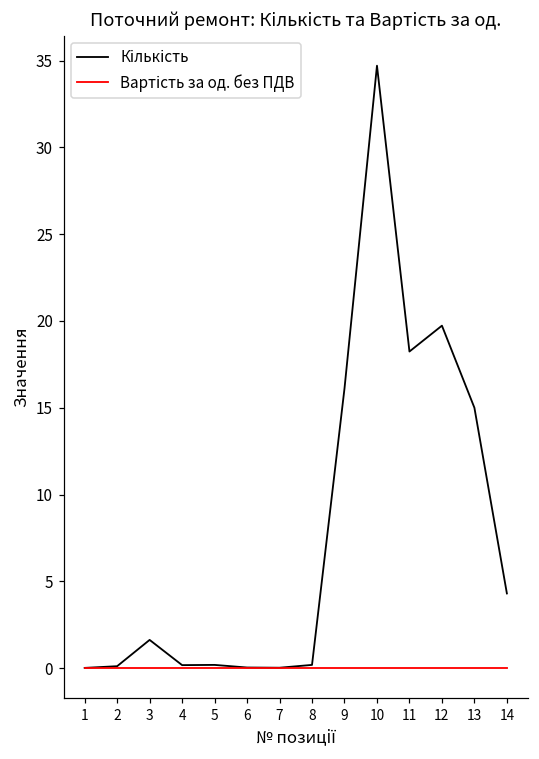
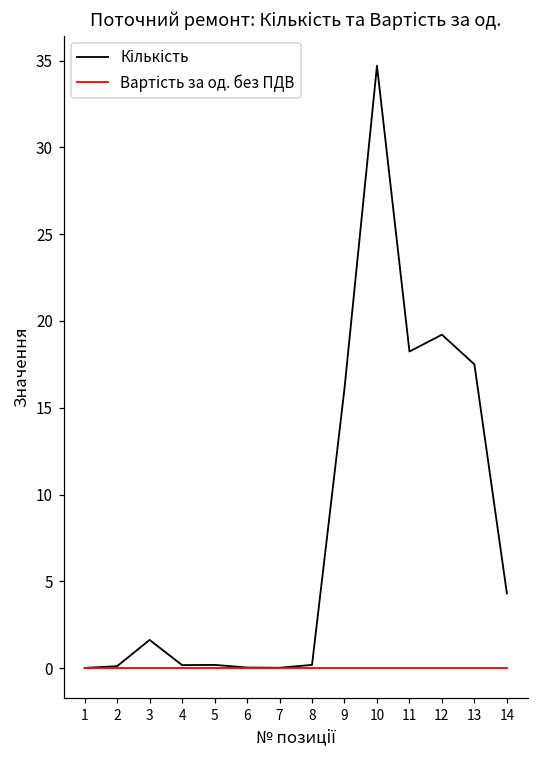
  {
    "Кількість": {
      "3": 1.6,
      "4": 0.2,
      "5": 0.2,
      "8": 0.2,
      "9": 16.1,
      "10": 34.7,
      "11": 18.2,
-     "12": 19.7,
-     "13": 15.0,
+     "12": 19.2,
+     "13": 17.5,
      "14": 4.3
    },
    "Вартість за од. без ПДВ": {
      "3": 0.0,
      "4": 0.0,
      "5": 0.0,
      "8": 0.0,
      "9": 0.0,
      "10": 0.0,
      "11": 0.0,
      "12": 0.0,
      "13": 0.0,
      "14": 0.0
    }
  }
